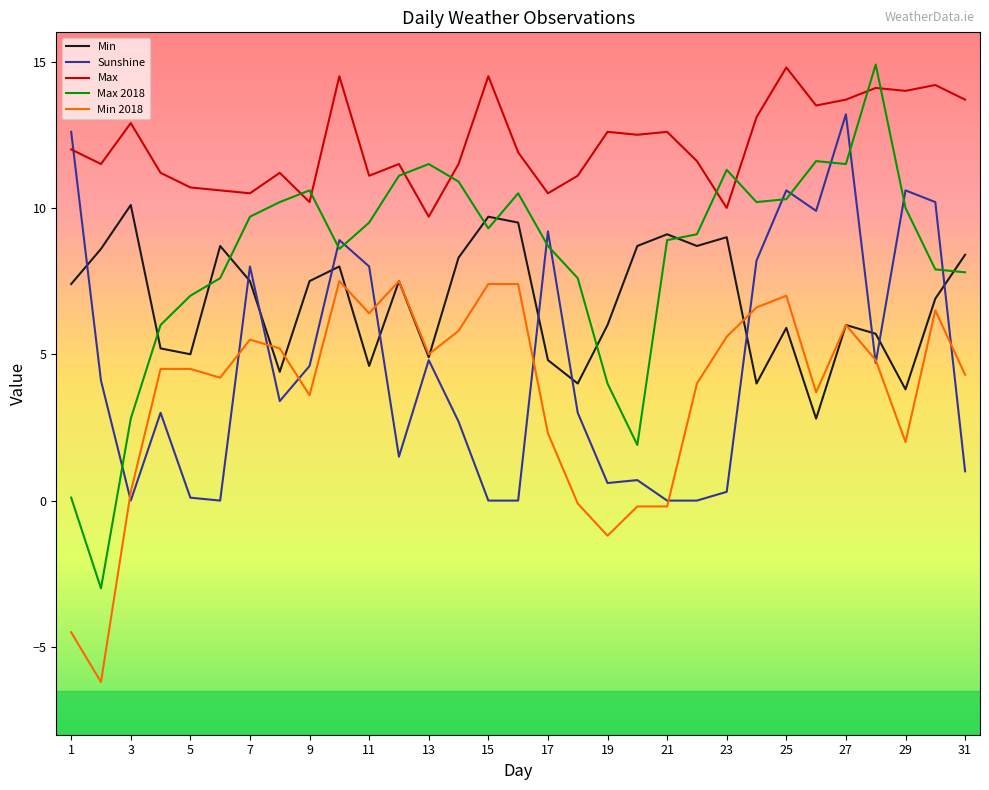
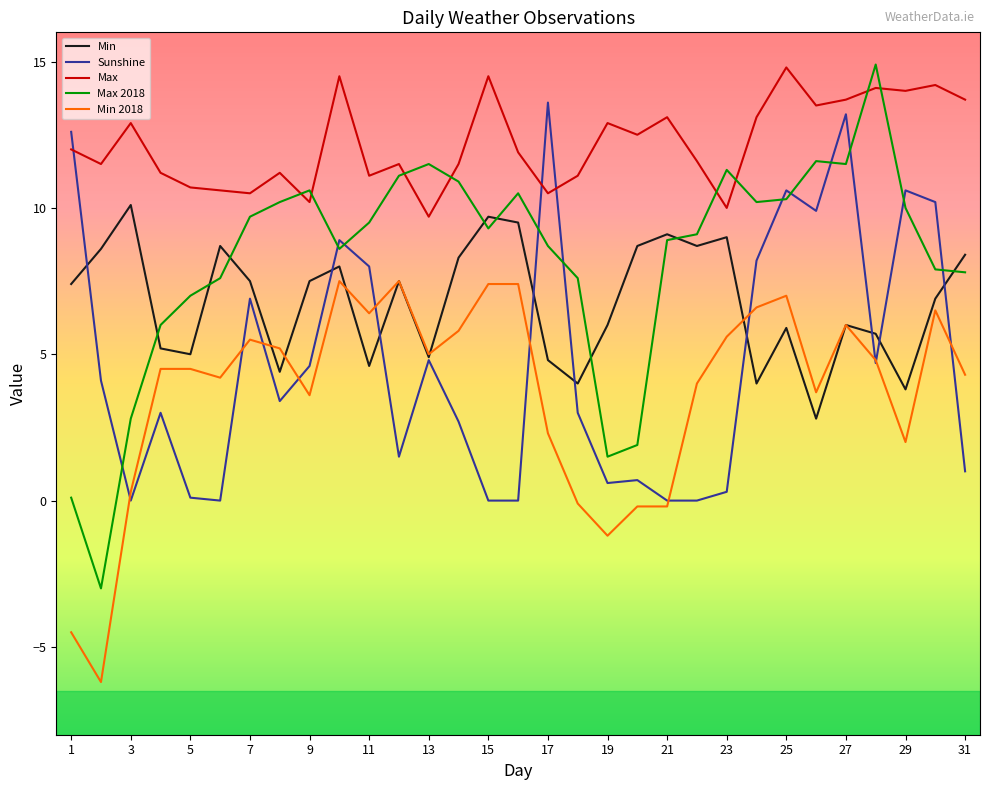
  {
    "Min": {
      "1": 7.4,
      "3": 10.1,
      "5": 5.0,
      "7": 7.5,
      "9": 7.5,
      "11": 4.6,
      "13": 4.9,
      "15": 9.7,
      "17": 4.8,
      "19": 6.0,
      "21": 9.1,
      "23": 9.0,
      "25": 5.9,
      "29": 3.8,
      "31": 8.4
    },
    "Sunshine": {
      "1": 12.6,
      "3": 0.0,
      "5": 0.1,
-     "7": 8.0,
+     "7": 6.9,
      "9": 4.6,
      "11": 8.0,
      "13": 4.8,
      "15": 0.0,
-     "17": 9.2,
+     "17": 13.6,
      "19": 0.6,
      "21": 0.0,
      "23": 0.3,
      "25": 10.6,
      "27": 13.2,
      "29": 10.6,
      "31": 1.0
    },
    "Max": {
      "1": 12.0,
      "3": 12.9,
      "5": 10.7,
      "7": 10.5,
      "9": 10.2,
      "11": 11.1,
      "13": 9.7,
      "15": 14.5,
      "17": 10.5,
-     "19": 12.6,
-     "21": 12.6,
+     "19": 12.9,
+     "21": 13.1,
      "23": 10.0,
      "25": 14.8,
      "27": 13.7,
      "29": 14.0,
      "31": 13.7
    },
    "Max 2018": {
      "1": 0.1,
      "3": 2.8,
      "5": 7.0,
      "7": 9.7,
      "9": 10.6,
      "11": 9.5,
      "13": 11.5,
      "15": 9.3,
      "17": 8.7,
-     "19": 4.0,
+     "19": 1.5,
      "21": 8.9,
      "23": 11.3,
      "25": 10.3,
      "27": 11.5,
      "29": 10.0,
      "31": 7.8
    },
    "Min 2018": {
      "1": -4.5,
      "3": 0.3,
      "5": 4.5,
      "7": 5.5,
      "9": 3.6,
      "11": 6.4,
      "13": 5.0,
      "15": 7.4,
      "17": 2.3,
      "19": -1.2,
      "21": -0.2,
      "23": 5.6,
      "25": 7.0,
      "29": 2.0,
      "31": 4.3
    }
  }
